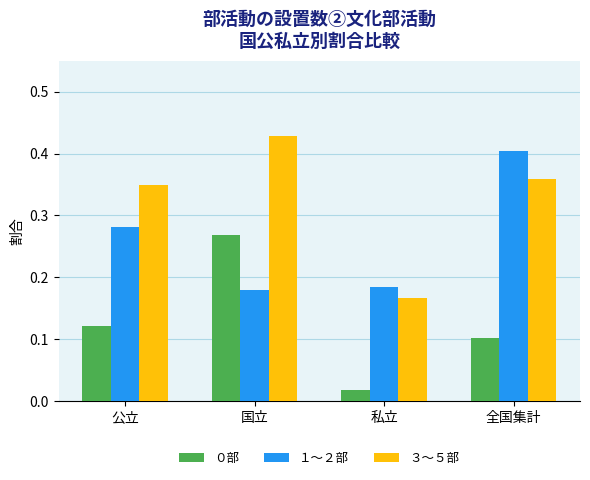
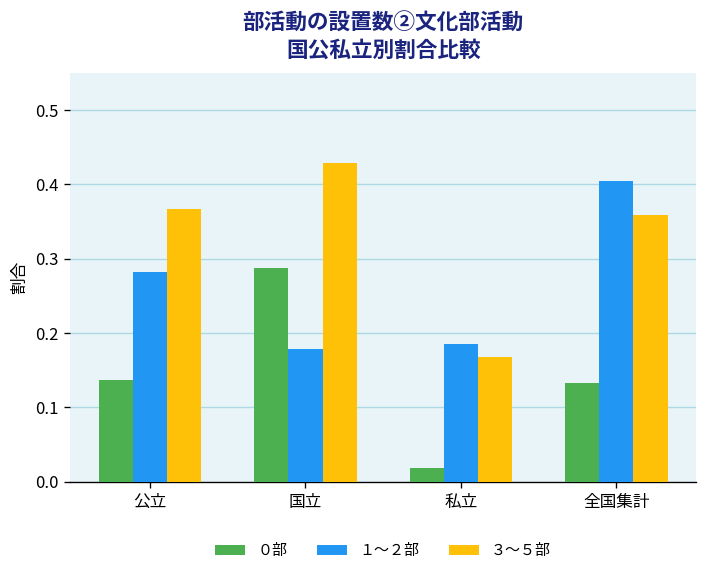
  {
    "０部": {
-     "公立": 0.12,
-     "国立": 0.27,
+     "公立": 0.14,
+     "国立": 0.29,
      "私立": 0.02,
-     "全国集計": 0.10
+     "全国集計": 0.13
    },
    "１～２部": {
      "公立": 0.28,
      "国立": 0.18,
      "私立": 0.19,
      "全国集計": 0.40
    },
    "３～５部": {
-     "公立": 0.35,
+     "公立": 0.37,
      "国立": 0.43,
      "私立": 0.17,
      "全国集計": 0.36
    }
  }
